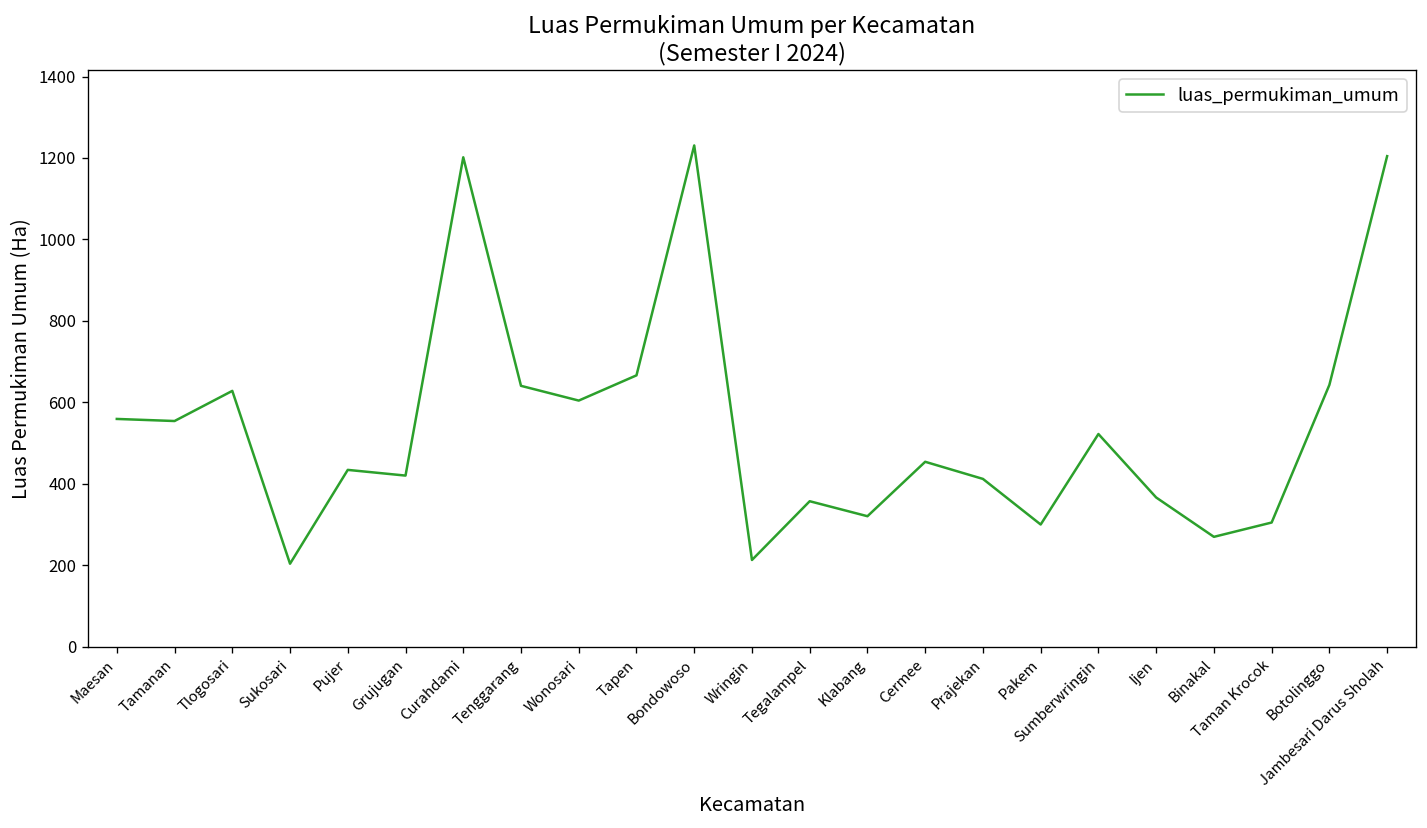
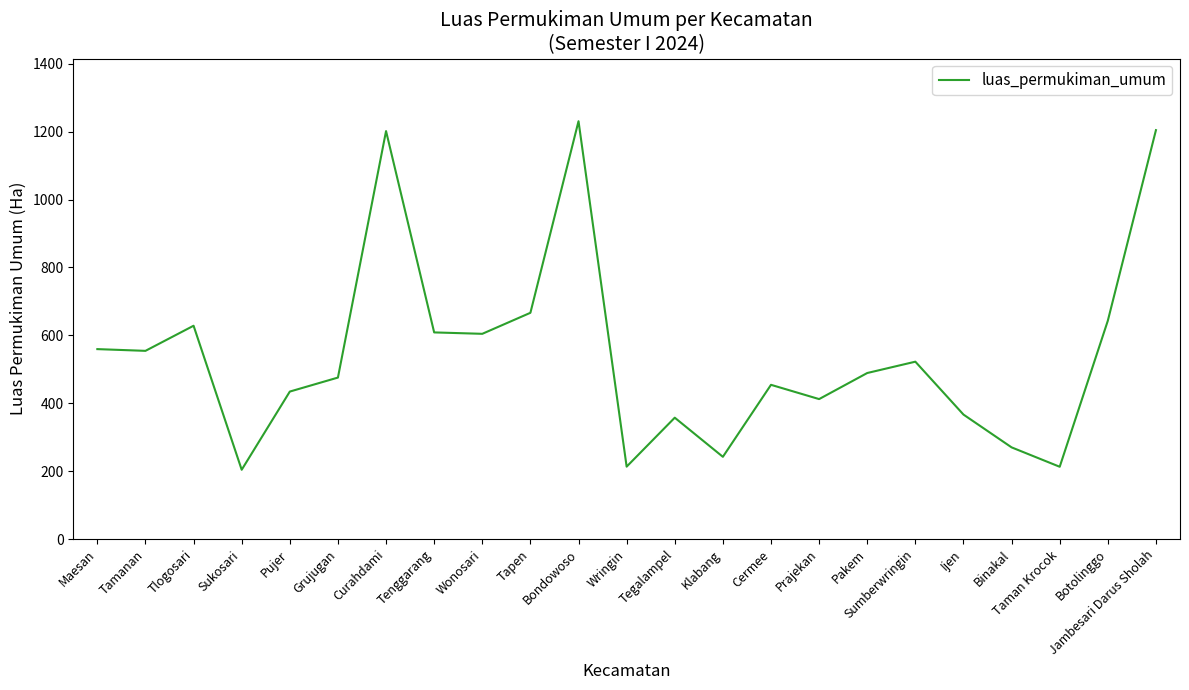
  {
    "Maesan": 560,
    "Tamanan": 550,
    "Tlogosari": 630,
    "Sukosari": 200,
    "Pujer": 430,
-   "Grujugan": 420,
+   "Grujugan": 480,
    "Curahdami": 1200,
-   "Tenggarang": 640,
+   "Tenggarang": 610,
    "Wonosari": 600,
    "Tapen": 670,
    "Bondowoso": 1230,
    "Wringin": 210,
    "Tegalampel": 360,
-   "Klabang": 320,
+   "Klabang": 240,
    "Cermee": 450,
    "Prajekan": 410,
-   "Pakem": 300,
+   "Pakem": 490,
    "Sumberwringin": 520,
    "Ijen": 370,
    "Binakal": 270,
-   "Taman Krocok": 310,
+   "Taman Krocok": 210,
    "Botolinggo": 640,
    "Jambesari Darus Sholah": 1200
  }
